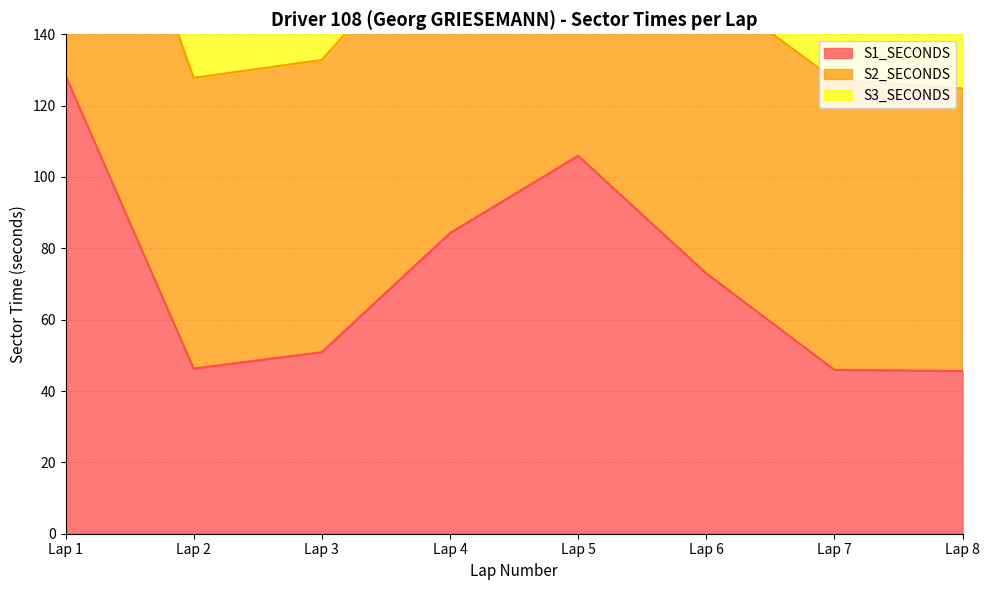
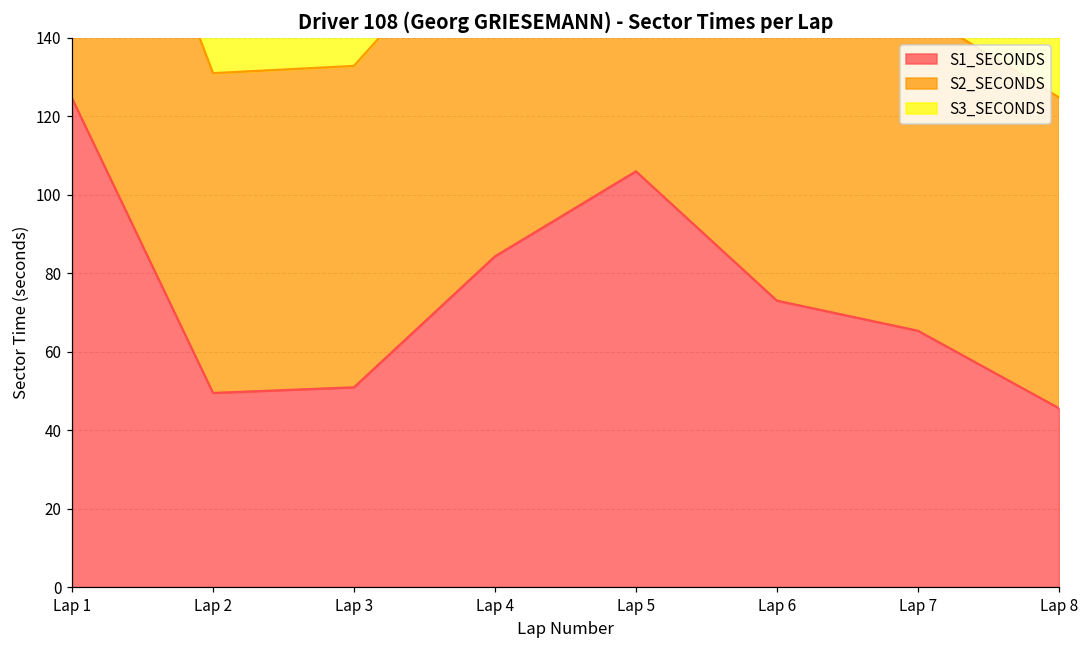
  {
    "S1_SECONDS": {
-     "Lap 1": 128,
-     "Lap 2": 46,
+     "Lap 1": 125,
+     "Lap 2": 49,
      "Lap 3": 51,
      "Lap 4": 84,
      "Lap 5": 106,
      "Lap 6": 73,
-     "Lap 7": 46,
+     "Lap 7": 65,
      "Lap 8": 46
    },
    "S2_SECONDS": {
      "Lap 2": 81,
      "Lap 3": 82,
      "Lap 8": 79
    }
  }
